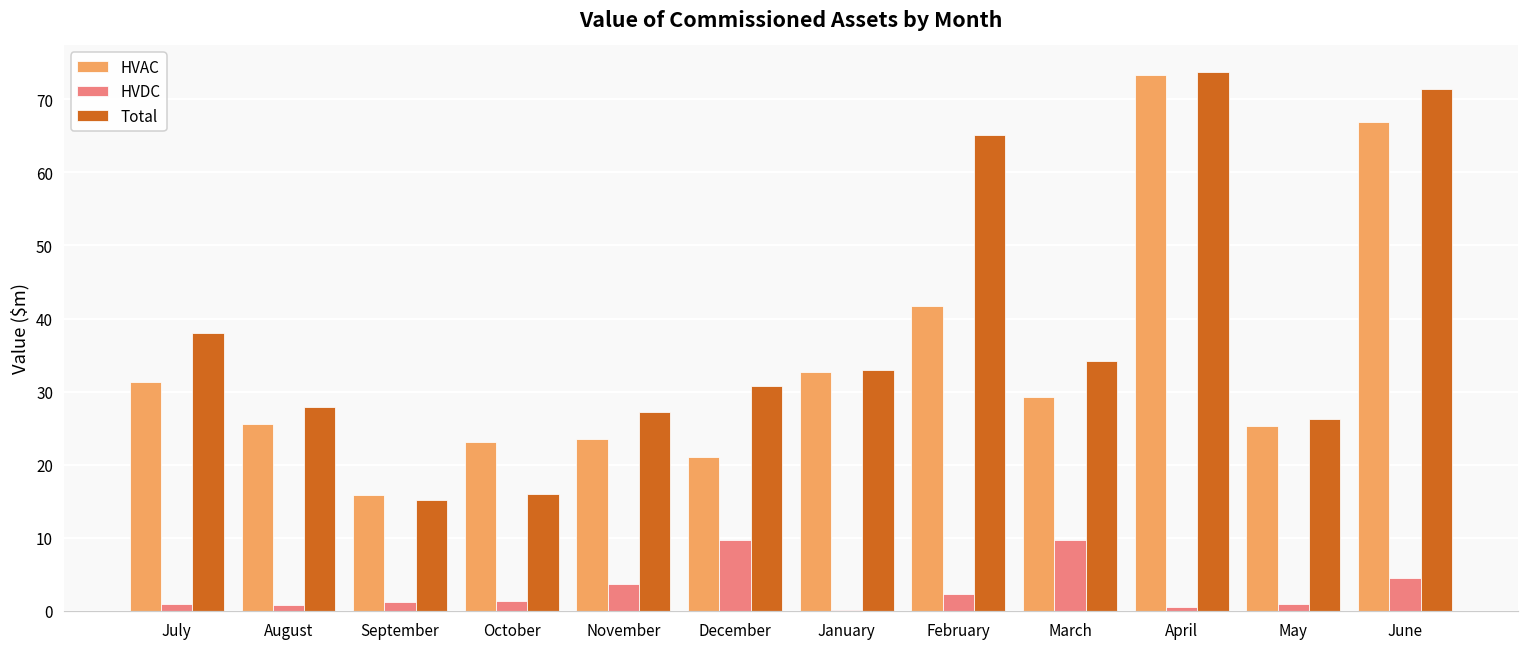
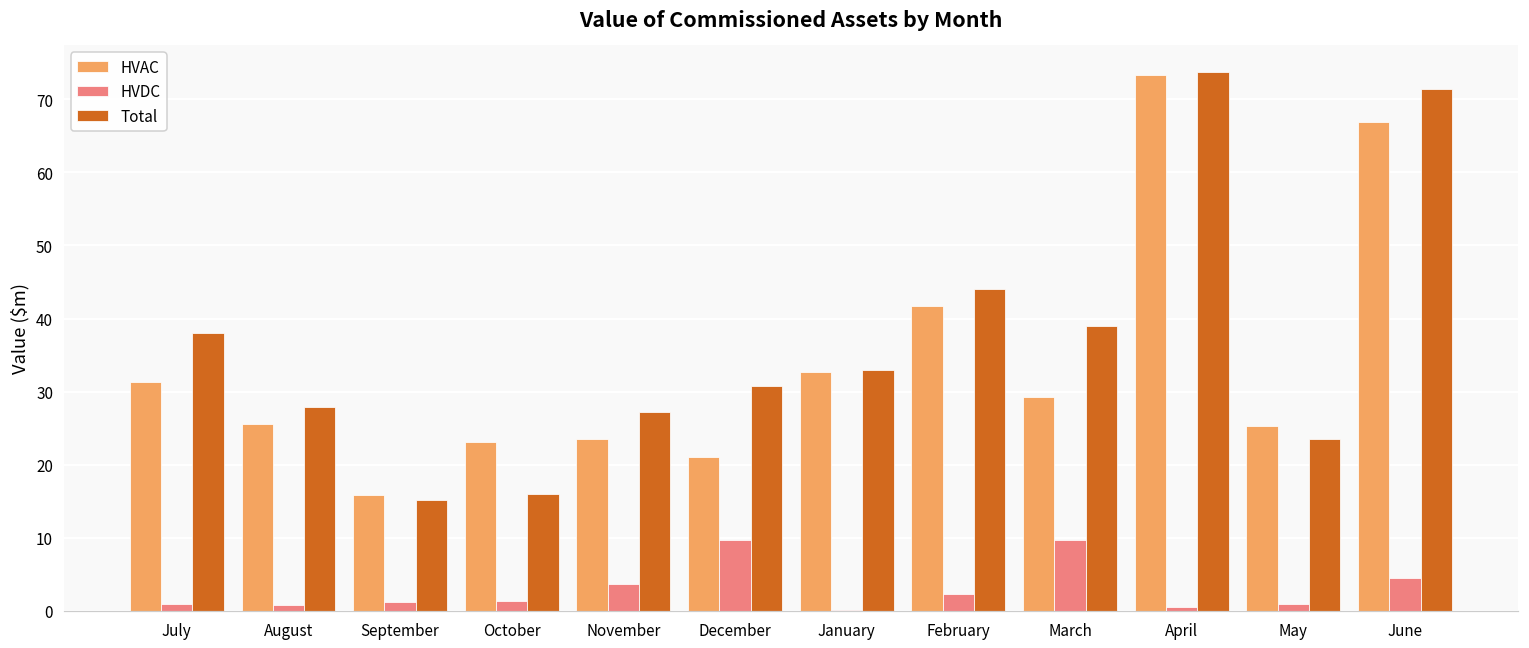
  {
    "Total": {
      "July": 38,
      "August": 28,
      "September": 15,
      "October": 16,
      "November": 27,
      "December": 31,
      "January": 33,
-     "February": 65,
-     "March": 34,
+     "February": 44,
+     "March": 39,
      "April": 74,
-     "May": 26,
+     "May": 24,
      "June": 71
    }
  }
